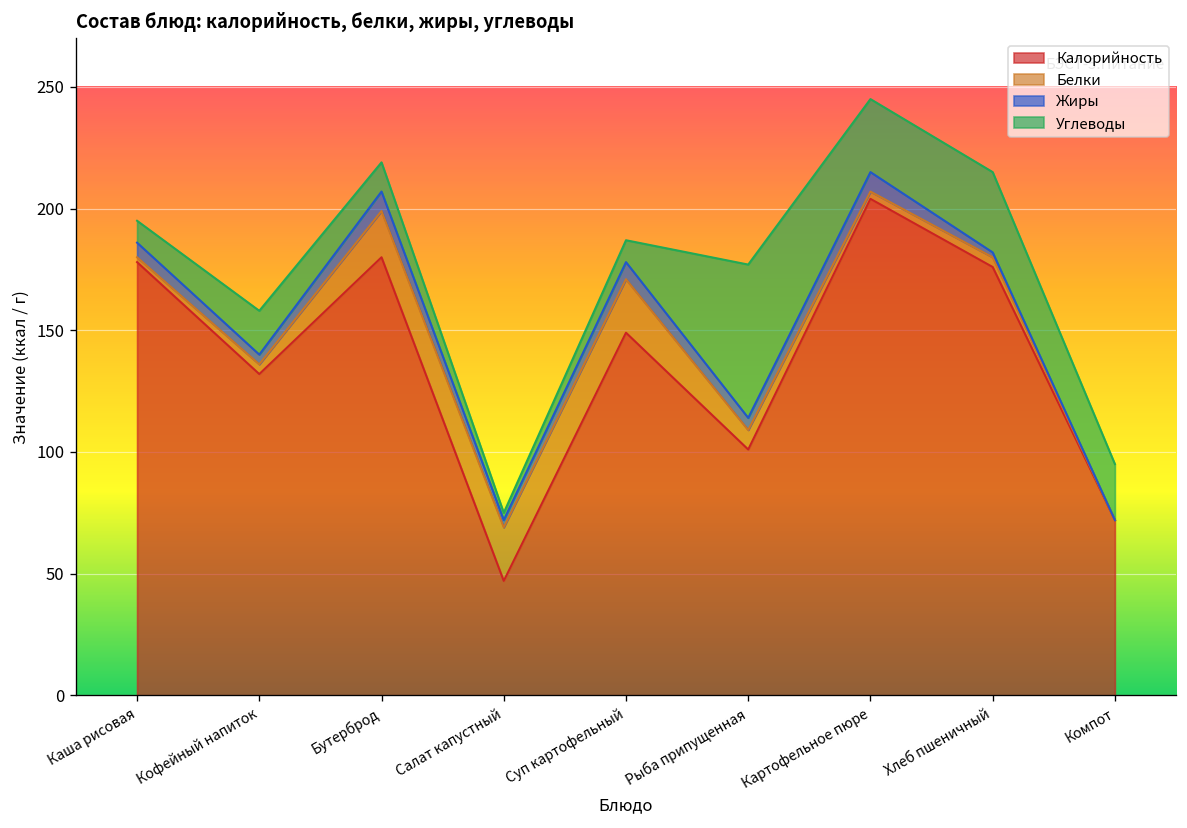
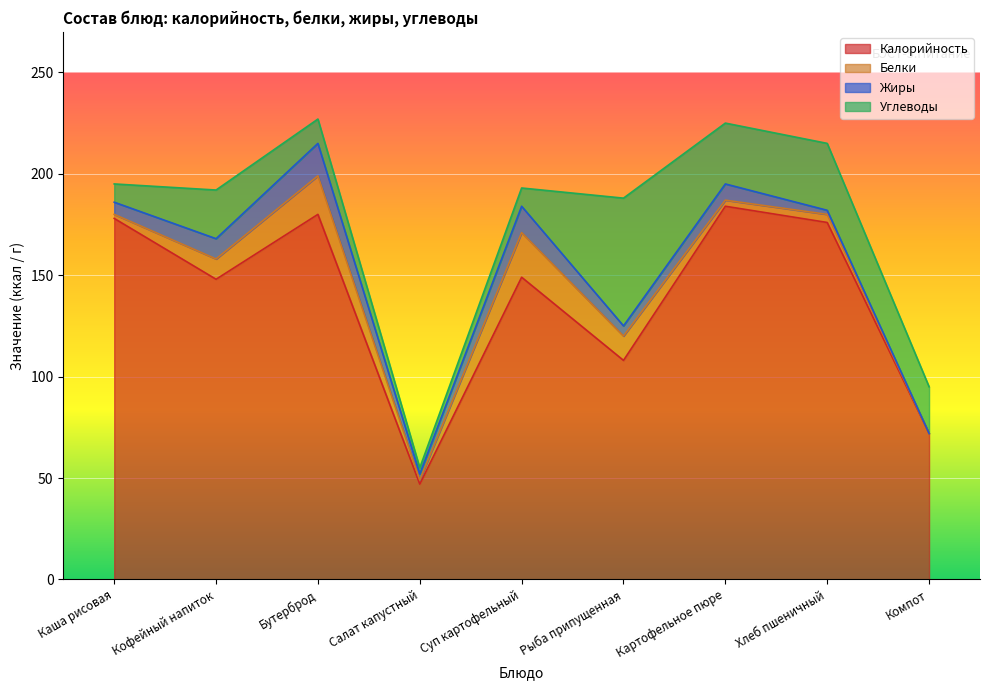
  {
    "Калорийность": {
      "Каша рисовая": 178,
-     "Кофейный напиток": 132,
+     "Кофейный напиток": 148,
      "Бутерброд": 180,
      "Салат капустный": 47,
      "Суп картофельный": 149,
-     "Рыба припущенная": 101,
-     "Картофельное пюре": 204,
+     "Рыба припущенная": 108,
+     "Картофельное пюре": 184,
      "Хлеб пшеничный": 176
    },
    "Белки": {
      "Каша рисовая": 2,
-     "Кофейный напиток": 4,
+     "Кофейный напиток": 10,
      "Бутерброд": 19,
-     "Салат капустный": 22,
+     "Салат капустный": 2,
      "Суп картофельный": 22,
-     "Рыба припущенная": 8,
+     "Рыба припущенная": 12,
      "Картофельное пюре": 3,
      "Хлеб пшеничный": 4
    },
    "Жиры": {
      "Каша рисовая": 6,
-     "Кофейный напиток": 4,
-     "Бутерброд": 8,
+     "Кофейный напиток": 10,
+     "Бутерброд": 16,
      "Салат капустный": 3,
-     "Суп картофельный": 7,
+     "Суп картофельный": 13,
      "Рыба припущенная": 5,
      "Картофельное пюре": 8,
      "Хлеб пшеничный": 2
    },
    "Углеводы": {
      "Каша рисовая": 9,
-     "Кофейный напиток": 18,
+     "Кофейный напиток": 24,
      "Бутерброд": 12,
      "Салат капустный": 3,
      "Суп картофельный": 9,
      "Рыба припущенная": 63,
      "Картофельное пюре": 30,
      "Хлеб пшеничный": 33,
      "Компот": 23
    }
  }
